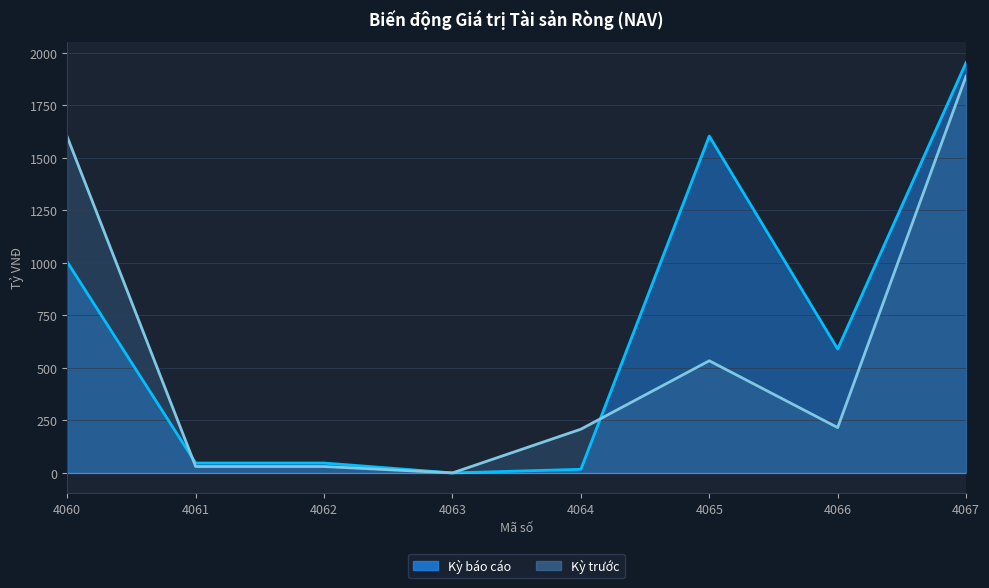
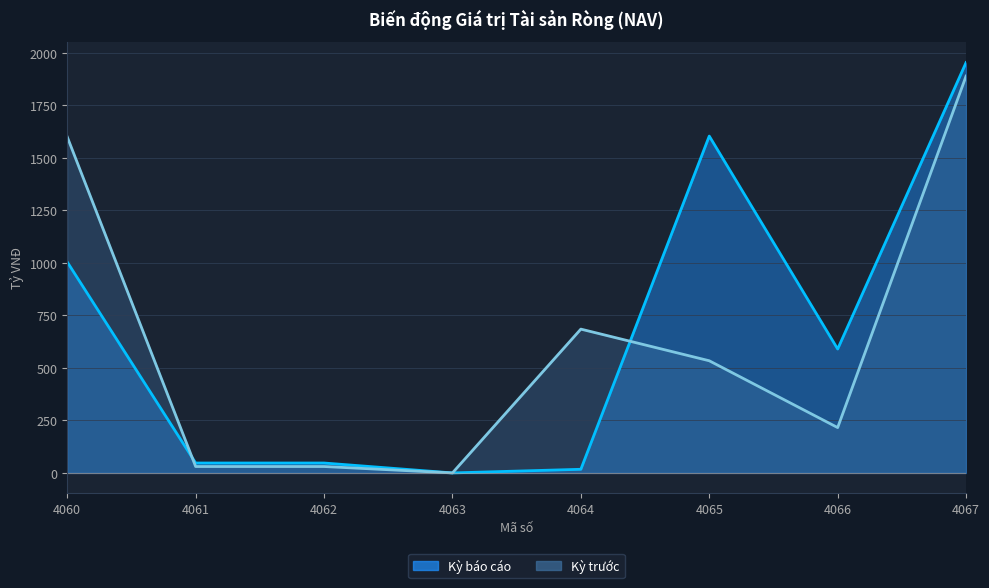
  {
    "Kỳ báo cáo": {
      "4060": 1000,
      "4061": 50,
      "4062": 50,
      "4064": 20,
      "4065": 1600,
      "4066": 590,
      "4067": 1950
    },
    "Kỳ trước": {
      "4060": 1600,
      "4061": 30,
      "4062": 30,
-     "4064": 210,
+     "4064": 680,
      "4065": 530,
      "4066": 220,
      "4067": 1890
    }
  }
